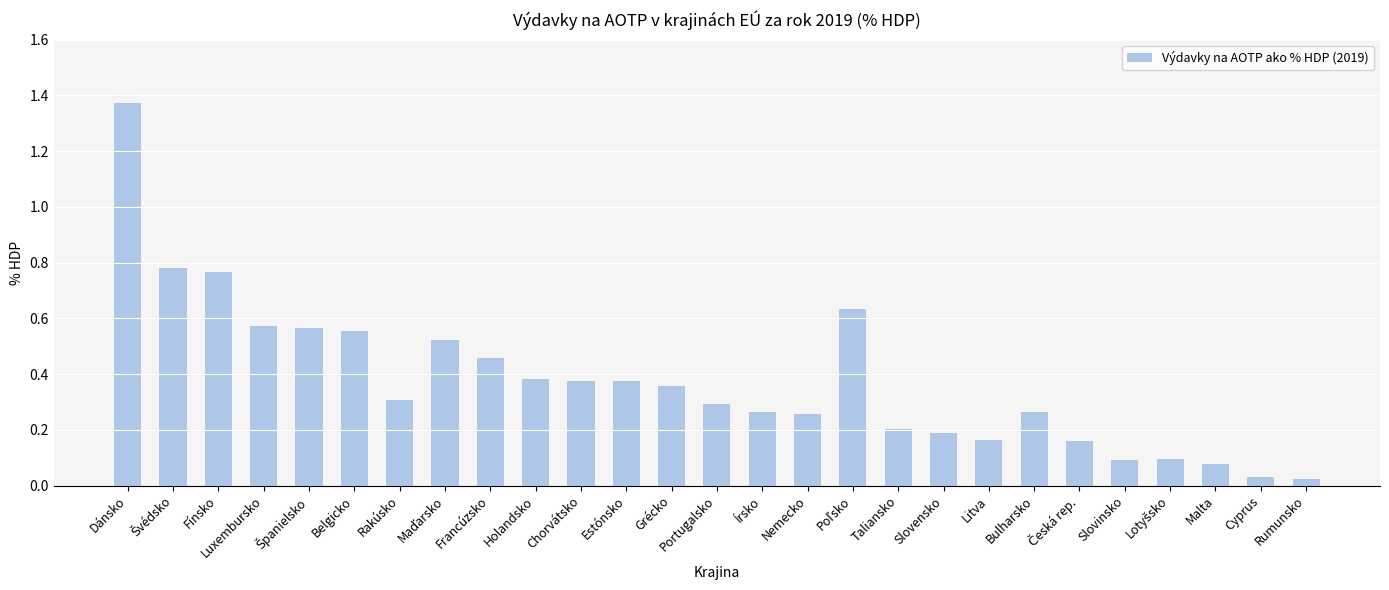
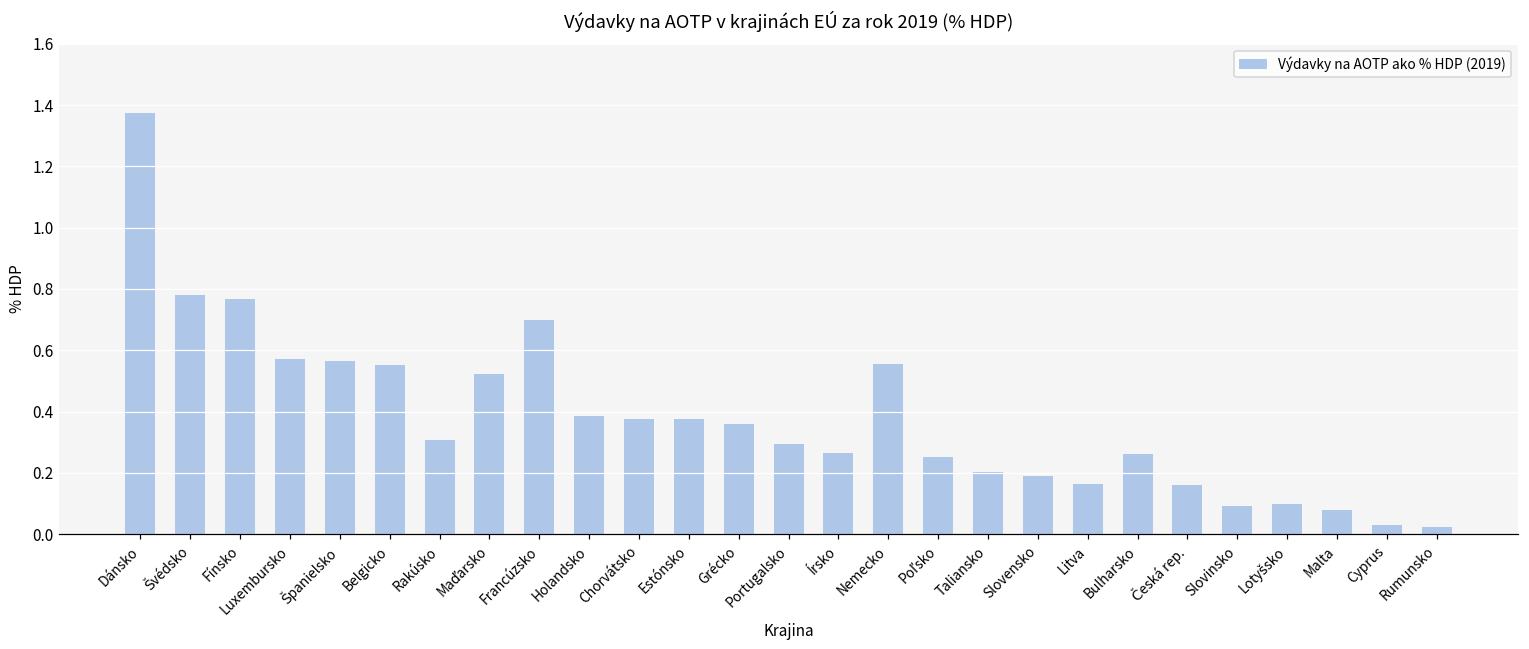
  {
    "Dánsko": 1.37,
    "Švédsko": 0.78,
    "Fínsko": 0.77,
    "Luxembursko": 0.57,
    "Španielsko": 0.56,
    "Belgicko": 0.55,
    "Rakúsko": 0.31,
    "Maďarsko": 0.52,
-   "Francúzsko": 0.46,
+   "Francúzsko": 0.70,
    "Holandsko": 0.38,
    "Chorvátsko": 0.38,
    "Estónsko": 0.37,
    "Grécko": 0.36,
    "Portugalsko": 0.29,
    "Írsko": 0.26,
-   "Nemecko": 0.26,
-   "Poľsko": 0.63,
+   "Nemecko": 0.56,
+   "Poľsko": 0.25,
    "Taliansko": 0.20,
    "Slovensko": 0.19,
    "Litva": 0.17,
    "Bulharsko": 0.26,
    "Česká rep.": 0.16,
    "Slovinsko": 0.09,
    "Lotyšsko": 0.10,
    "Malta": 0.08,
    "Cyprus": 0.03,
    "Rumunsko": 0.02
  }
